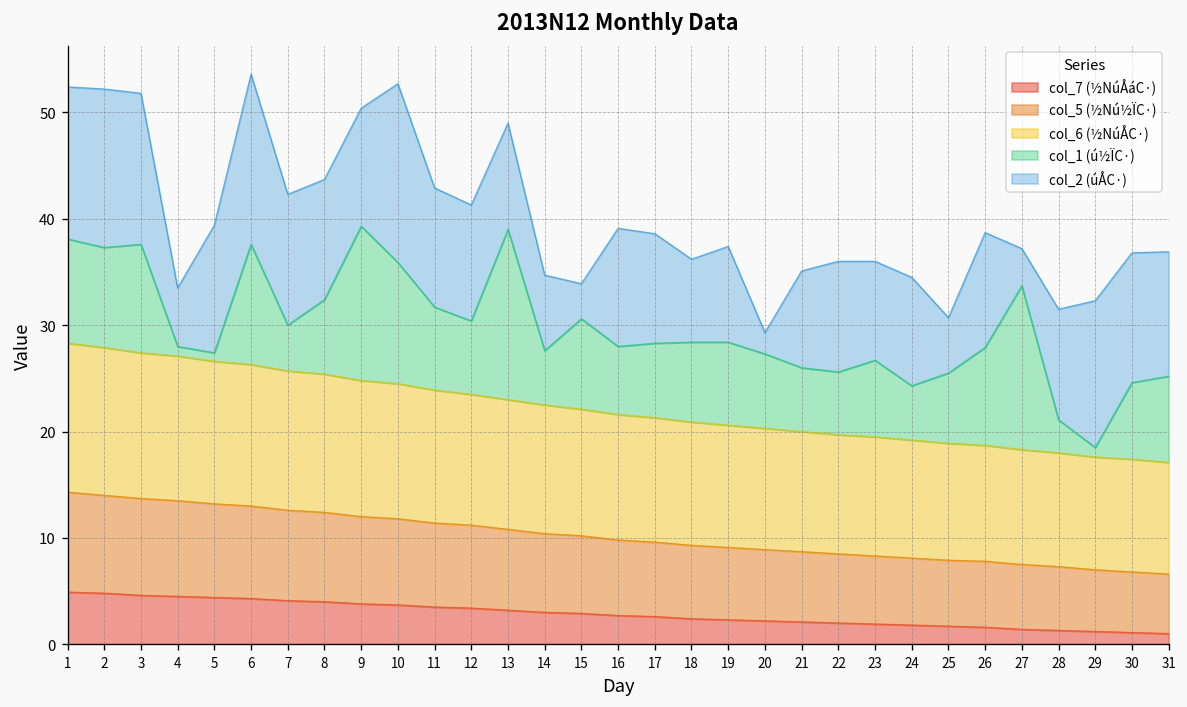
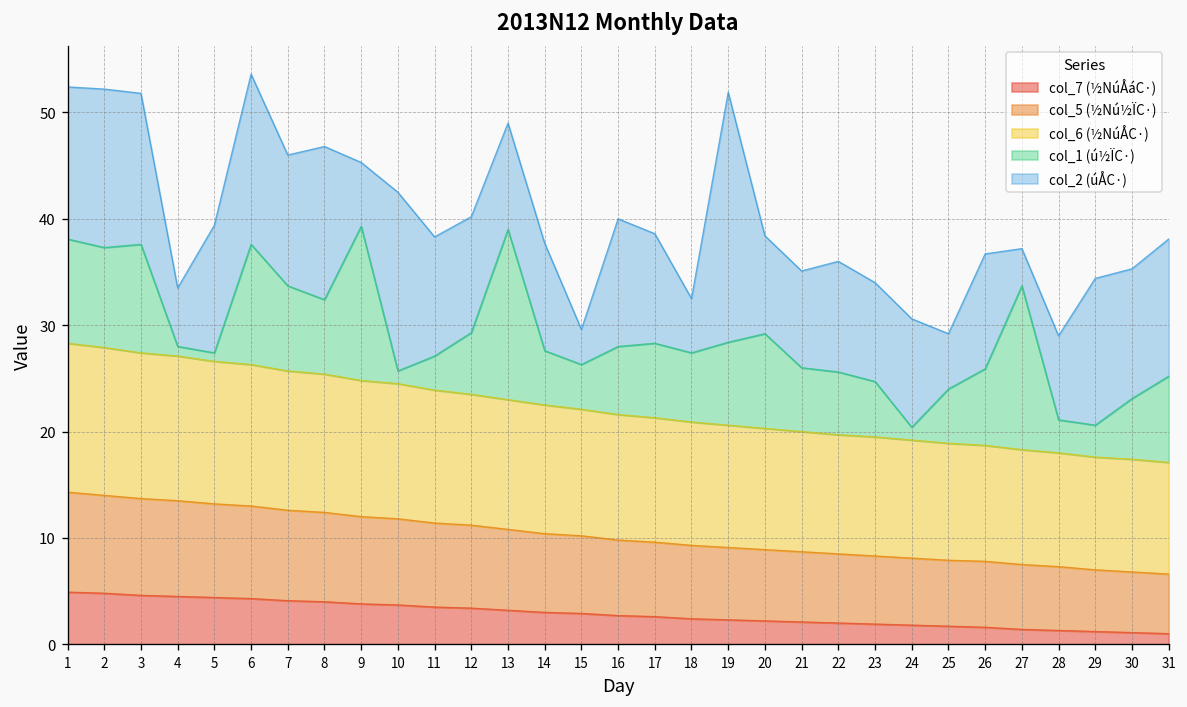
  {
    "col_1 (ú½ÏC·)": {
      "1": 10,
      "2": 9,
      "3": 10,
      "4": 1,
      "5": 1,
      "6": 11,
-     "7": 4,
+     "7": 8,
      "8": 7,
      "9": 14,
-     "10": 11,
-     "11": 8,
-     "12": 7,
+     "10": 1,
+     "11": 3,
+     "12": 6,
      "13": 16,
      "14": 5,
-     "15": 9,
+     "15": 4,
      "16": 6,
      "17": 7,
-     "18": 8,
+     "18": 7,
      "19": 8,
-     "20": 7,
+     "20": 9,
      "21": 6,
      "22": 6,
-     "23": 7,
-     "24": 5,
-     "25": 7,
-     "26": 9,
+     "23": 5,
+     "24": 1,
+     "25": 5,
+     "26": 7,
      "27": 15,
      "28": 3,
-     "29": 1,
-     "30": 7,
+     "29": 3,
+     "30": 6,
      "31": 8
    },
    "col_2 (úÅC·)": {
      "1": 14,
      "2": 15,
      "3": 14,
      "4": 6,
      "5": 12,
      "6": 16,
      "7": 12,
-     "8": 11,
-     "9": 11,
+     "8": 14,
+     "9": 6,
      "10": 17,
      "11": 11,
      "12": 11,
      "13": 10,
-     "14": 7,
+     "14": 10,
      "15": 3,
-     "16": 11,
+     "16": 12,
      "17": 10,
-     "18": 8,
-     "19": 9,
-     "20": 2,
+     "18": 5,
+     "19": 24,
+     "20": 9,
      "21": 9,
      "22": 10,
      "23": 9,
      "24": 10,
      "25": 5,
      "26": 11,
      "27": 4,
-     "28": 10,
+     "28": 8,
      "29": 14,
      "30": 12,
-     "31": 12
+     "31": 13
    }
  }
